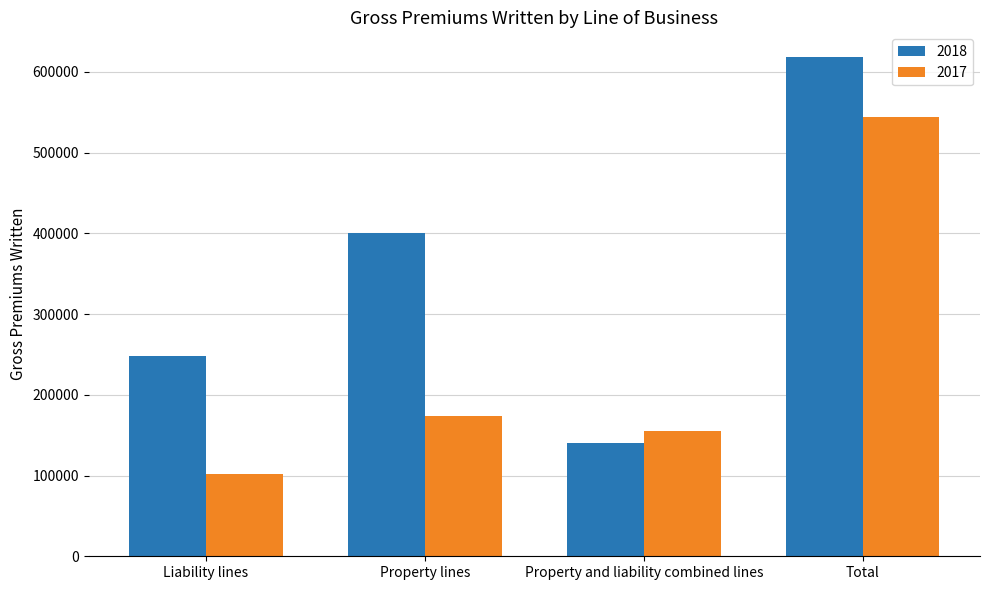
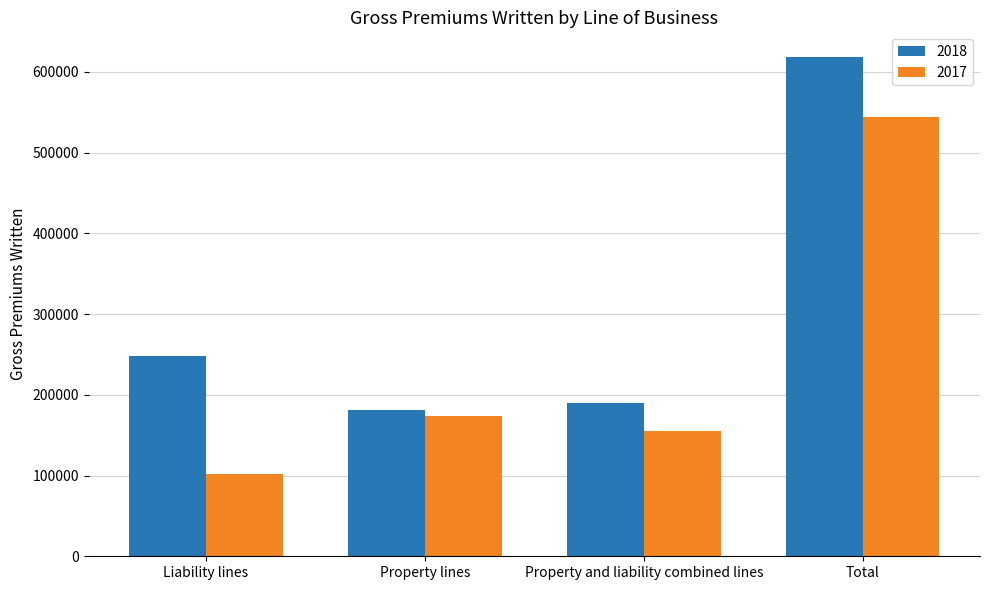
  {
    "2018": {
      "Liability lines": 250000,
-     "Property lines": 400000,
-     "Property and liability combined lines": 140000,
+     "Property lines": 180000,
+     "Property and liability combined lines": 190000,
      "Total": 620000
    },
    "2017": {
      "Liability lines": 100000,
      "Property lines": 170000,
      "Property and liability combined lines": 150000,
      "Total": 540000
    }
  }
